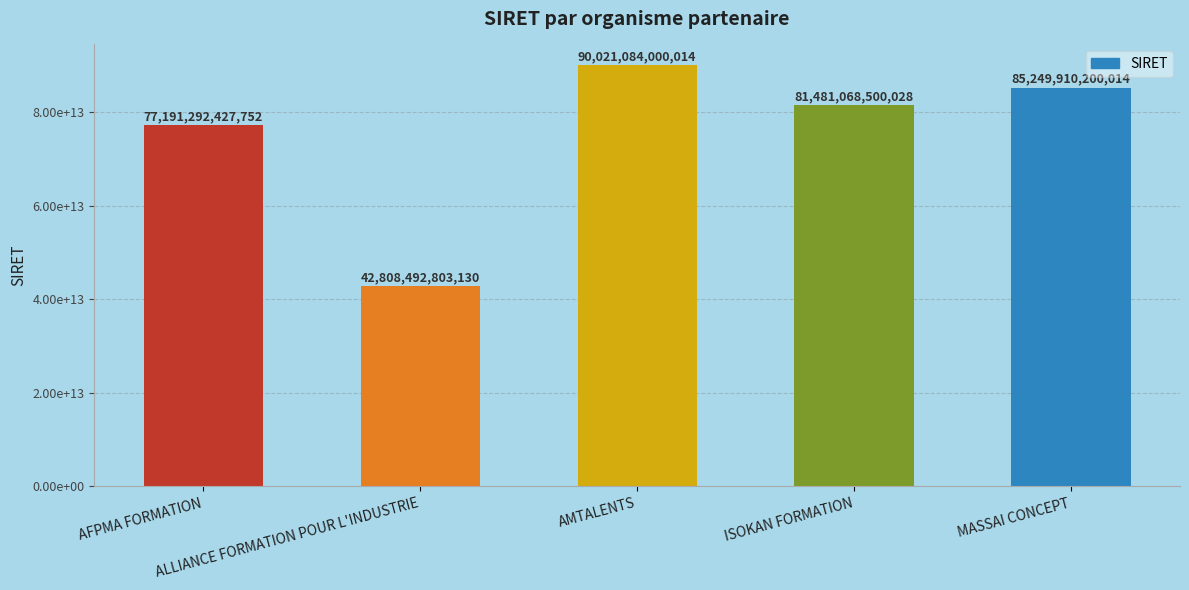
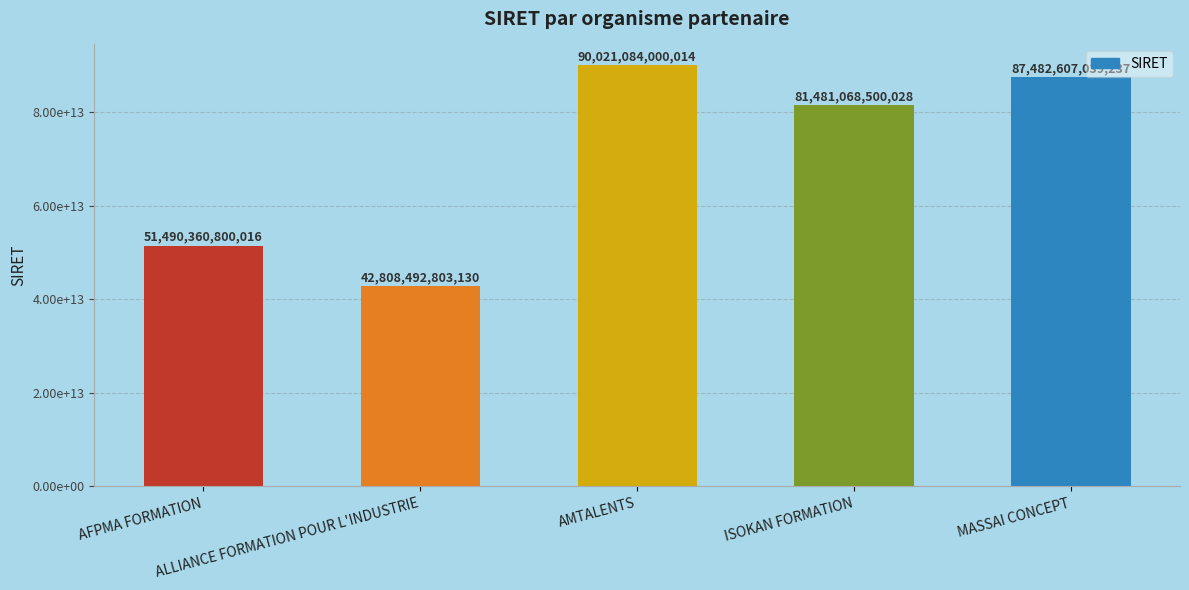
  {
-   "AFPMA FORMATION": "77,191,292,427,752",
+   "AFPMA FORMATION": "51,490,360,800,016",
    "ALLIANCE FORMATION POUR L'INDUSTRIE": "42,808,492,803,130",
    "AMTALENTS": "90,021,084,000,014",
    "ISOKAN FORMATION": "81,481,068,500,028",
-   "MASSAI CONCEPT": "85,249,910,200,014"
+   "MASSAI CONCEPT": "87,482,607,039,237"
  }
